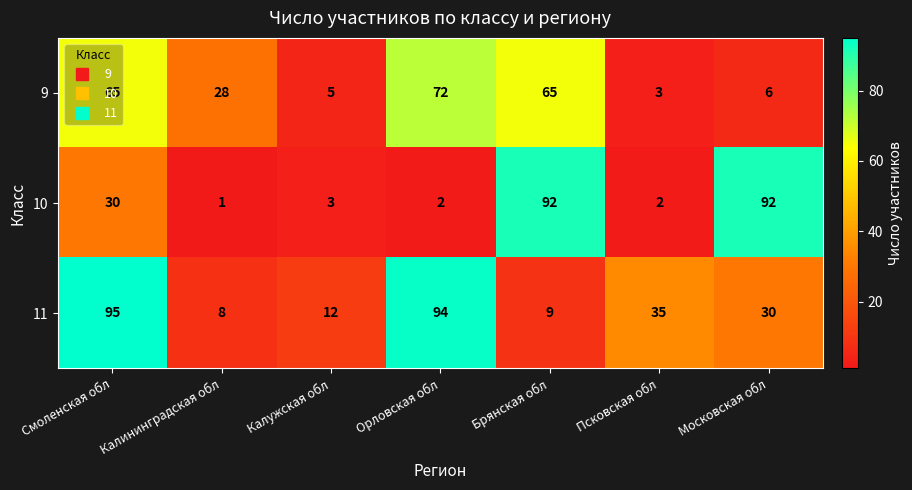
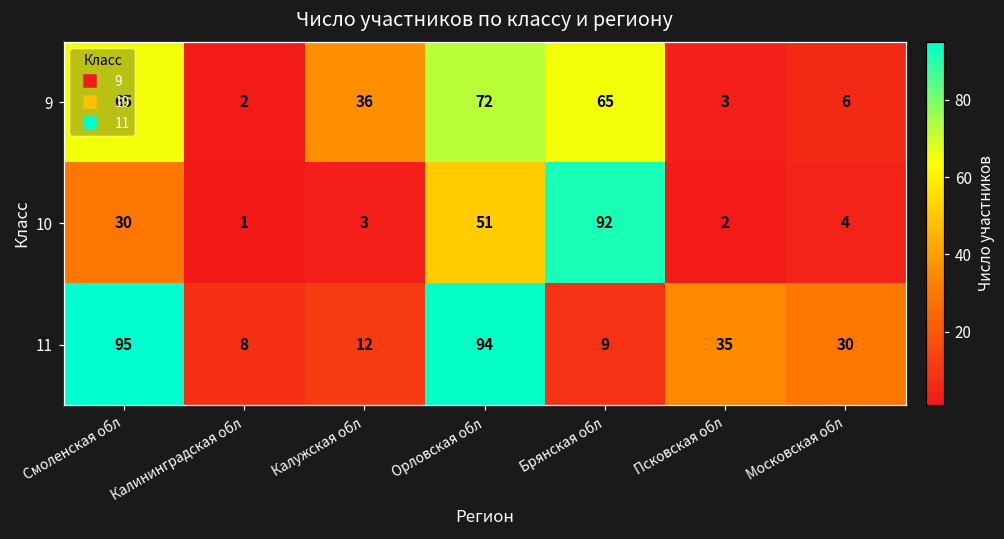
  {
    "9": {
-     "Калининградская обл": 28,
-     "Калужская обл": 5,
+     "Калининградская обл": 2,
+     "Калужская обл": 36,
      "Орловская обл": 72,
      "Брянская обл": 65,
      "Псковская обл": 3,
      "Московская обл": 6
    },
    "10": {
      "Смоленская обл": 30,
      "Калининградская обл": 1,
      "Калужская обл": 3,
-     "Орловская обл": 2,
+     "Орловская обл": 51,
      "Брянская обл": 92,
      "Псковская обл": 2,
-     "Московская обл": 92
+     "Московская обл": 4
    },
    "11": {
      "Смоленская обл": 95,
      "Калининградская обл": 8,
      "Калужская обл": 12,
      "Орловская обл": 94,
      "Брянская обл": 9,
      "Псковская обл": 35,
      "Московская обл": 30
    }
  }
